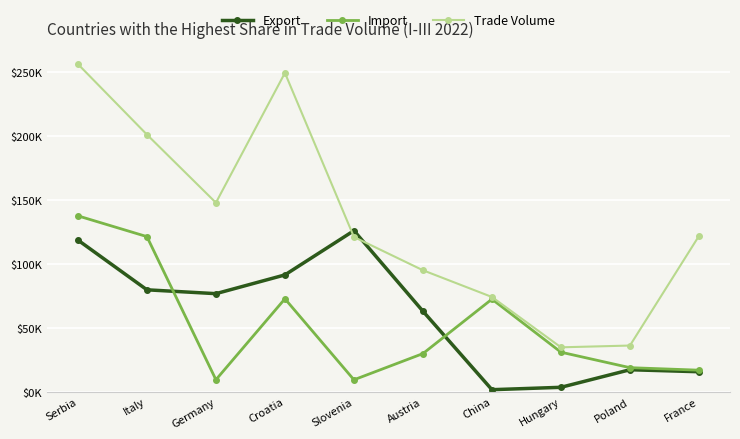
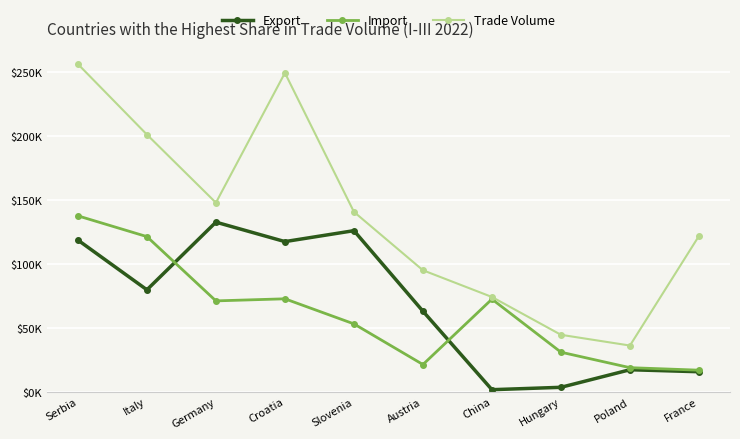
  {
    "Export": {
      "Serbia": "$119000",
      "Italy": "$80000",
-     "Germany": "$77000",
-     "Croatia": "$91000",
+     "Germany": "$133000",
+     "Croatia": "$117000",
      "Slovenia": "$126000",
      "Austria": "$63000",
      "China": "$2000",
      "Hungary": "$4000"
    },
    "Import": {
      "Serbia": "$138000",
      "Italy": "$121000",
-     "Germany": "$9000",
+     "Germany": "$71000",
      "Croatia": "$73000",
-     "Slovenia": "$9000",
-     "Austria": "$30000",
+     "Slovenia": "$53000",
+     "Austria": "$21000",
      "Hungary": "$31000"
    },
    "Trade Volume": {
      "Serbia": "$256000",
      "Italy": "$201000",
      "Germany": "$148000",
      "Croatia": "$249000",
-     "Slovenia": "$121000",
+     "Slovenia": "$141000",
      "Austria": "$95000",
-     "Hungary": "$35000",
+     "Hungary": "$45000",
      "Poland": "$36000",
      "France": "$122000"
    }
  }
